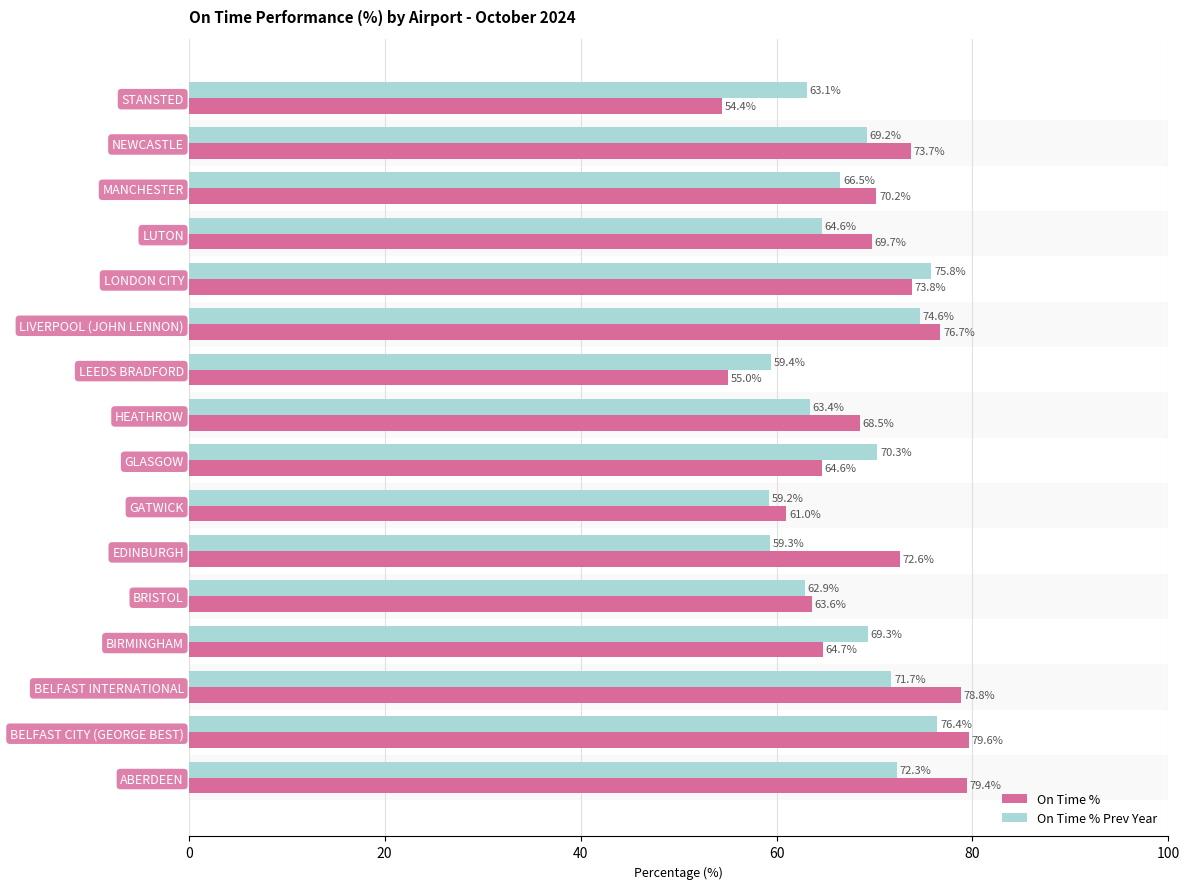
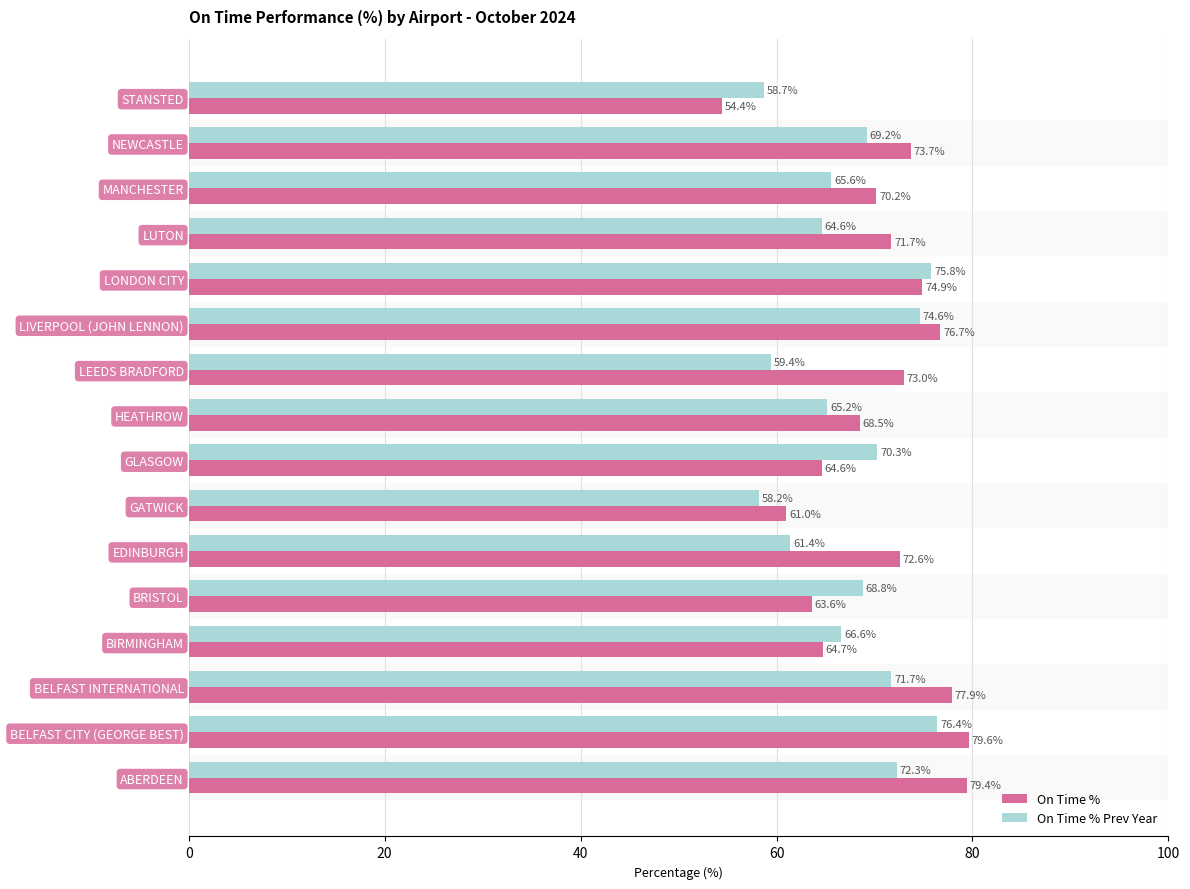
  {
    "On Time %": {
      "STANSTED": "54.4%",
      "NEWCASTLE": "73.7%",
      "MANCHESTER": "70.2%",
-     "LUTON": "69.7%",
-     "LONDON CITY": "73.8%",
+     "LUTON": "71.7%",
+     "LONDON CITY": "74.9%",
      "LIVERPOOL (JOHN LENNON)": "76.7%",
-     "LEEDS BRADFORD": "55.0%",
+     "LEEDS BRADFORD": "73.0%",
      "HEATHROW": "68.5%",
      "GLASGOW": "64.6%",
      "GATWICK": "61.0%",
      "EDINBURGH": "72.6%",
      "BRISTOL": "63.6%",
      "BIRMINGHAM": "64.7%",
-     "BELFAST INTERNATIONAL": "78.8%",
+     "BELFAST INTERNATIONAL": "77.9%",
      "BELFAST CITY (GEORGE BEST)": "79.6%",
      "ABERDEEN": "79.4%"
    },
    "On Time % Prev Year": {
-     "STANSTED": "63.1%",
+     "STANSTED": "58.7%",
      "NEWCASTLE": "69.2%",
-     "MANCHESTER": "66.5%",
+     "MANCHESTER": "65.6%",
      "LUTON": "64.6%",
      "LONDON CITY": "75.8%",
      "LIVERPOOL (JOHN LENNON)": "74.6%",
      "LEEDS BRADFORD": "59.4%",
-     "HEATHROW": "63.4%",
+     "HEATHROW": "65.2%",
      "GLASGOW": "70.3%",
-     "GATWICK": "59.2%",
-     "EDINBURGH": "59.3%",
-     "BRISTOL": "62.9%",
-     "BIRMINGHAM": "69.3%",
+     "GATWICK": "58.2%",
+     "EDINBURGH": "61.4%",
+     "BRISTOL": "68.8%",
+     "BIRMINGHAM": "66.6%",
      "BELFAST INTERNATIONAL": "71.7%",
      "BELFAST CITY (GEORGE BEST)": "76.4%",
      "ABERDEEN": "72.3%"
    }
  }
